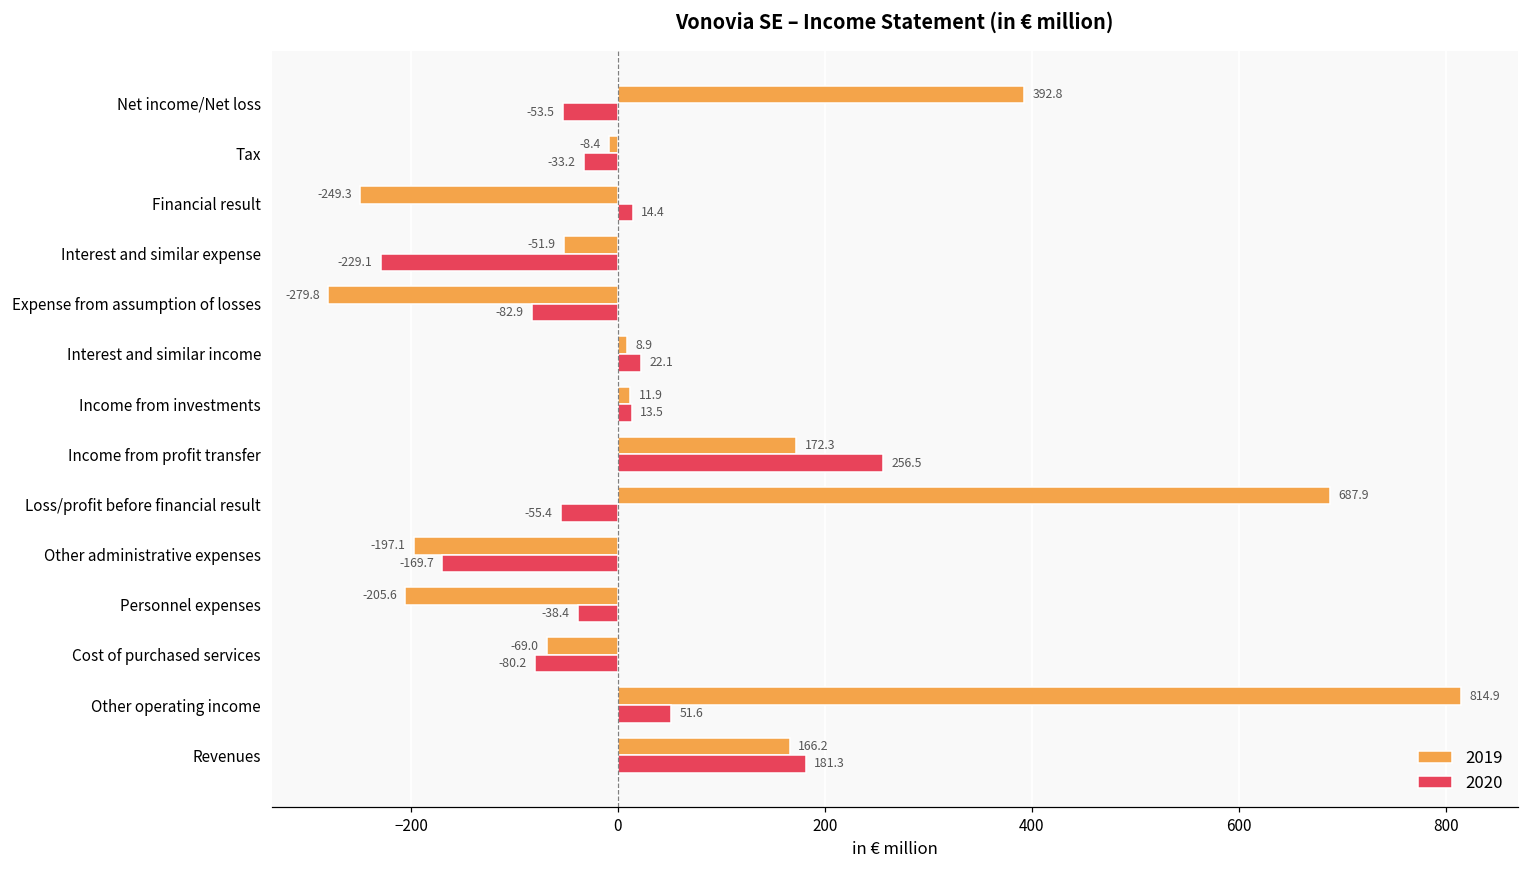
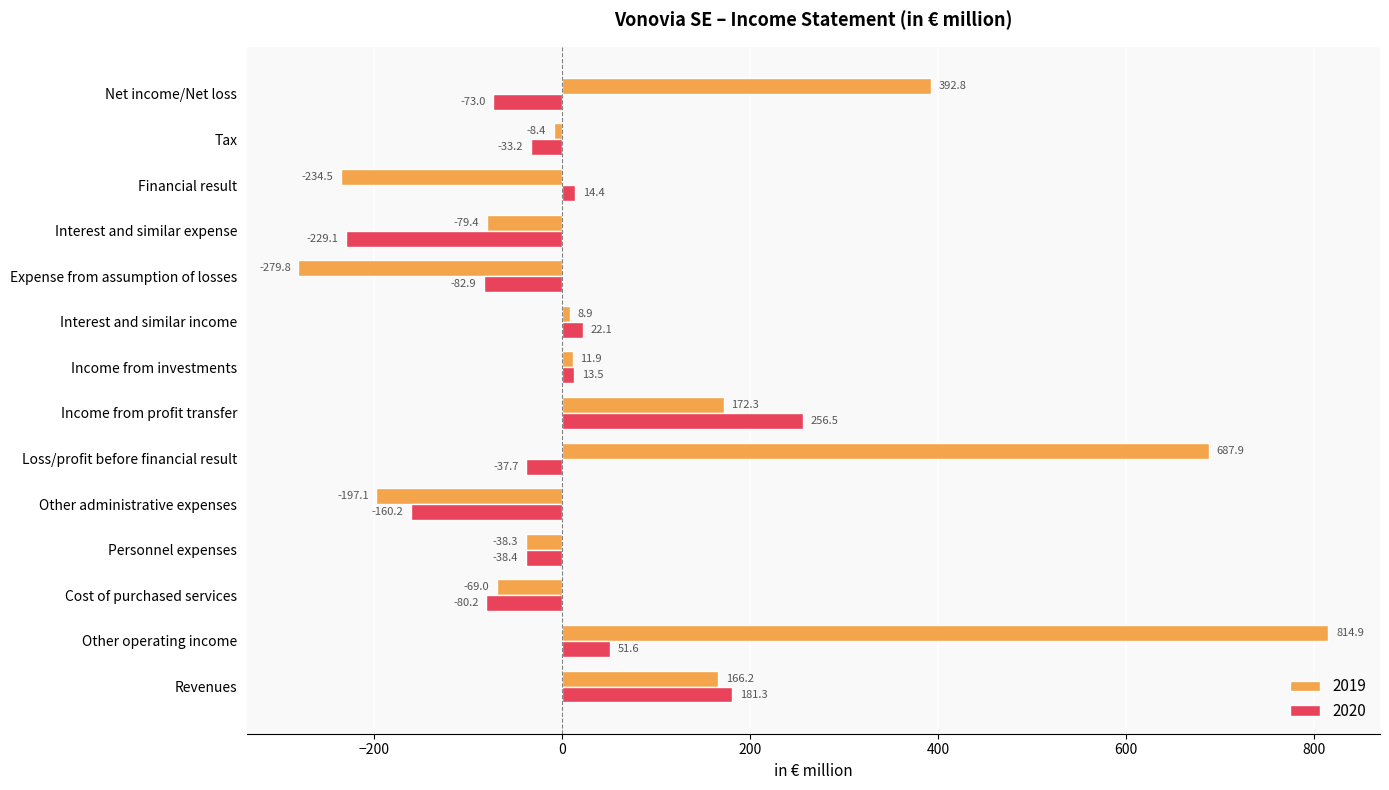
  {
    "2019": {
      "Net income/Net loss": 392.8,
      "Tax": -8.4,
-     "Financial result": -249.3,
-     "Interest and similar expense": -51.9,
+     "Financial result": -234.5,
+     "Interest and similar expense": -79.4,
      "Expense from assumption of losses": -279.8,
      "Interest and similar income": 8.9,
      "Income from investments": 11.9,
      "Income from profit transfer": 172.3,
      "Loss/profit before financial result": 687.9,
      "Other administrative expenses": -197.1,
-     "Personnel expenses": -205.6,
+     "Personnel expenses": -38.3,
      "Cost of purchased services": -69.0,
      "Other operating income": 814.9,
      "Revenues": 166.2
    },
    "2020": {
-     "Net income/Net loss": -53.5,
+     "Net income/Net loss": -73.0,
      "Tax": -33.2,
      "Financial result": 14.4,
      "Interest and similar expense": -229.1,
      "Expense from assumption of losses": -82.9,
      "Interest and similar income": 22.1,
      "Income from investments": 13.5,
      "Income from profit transfer": 256.5,
-     "Loss/profit before financial result": -55.4,
-     "Other administrative expenses": -169.7,
+     "Loss/profit before financial result": -37.7,
+     "Other administrative expenses": -160.2,
      "Personnel expenses": -38.4,
      "Cost of purchased services": -80.2,
      "Other operating income": 51.6,
      "Revenues": 181.3
    }
  }
